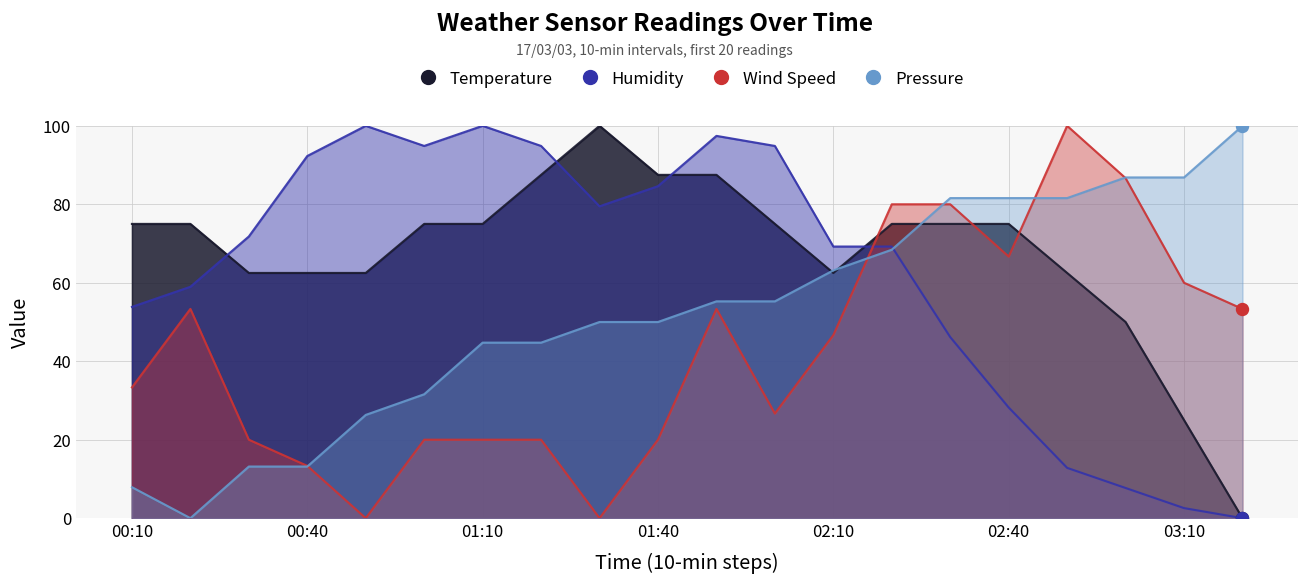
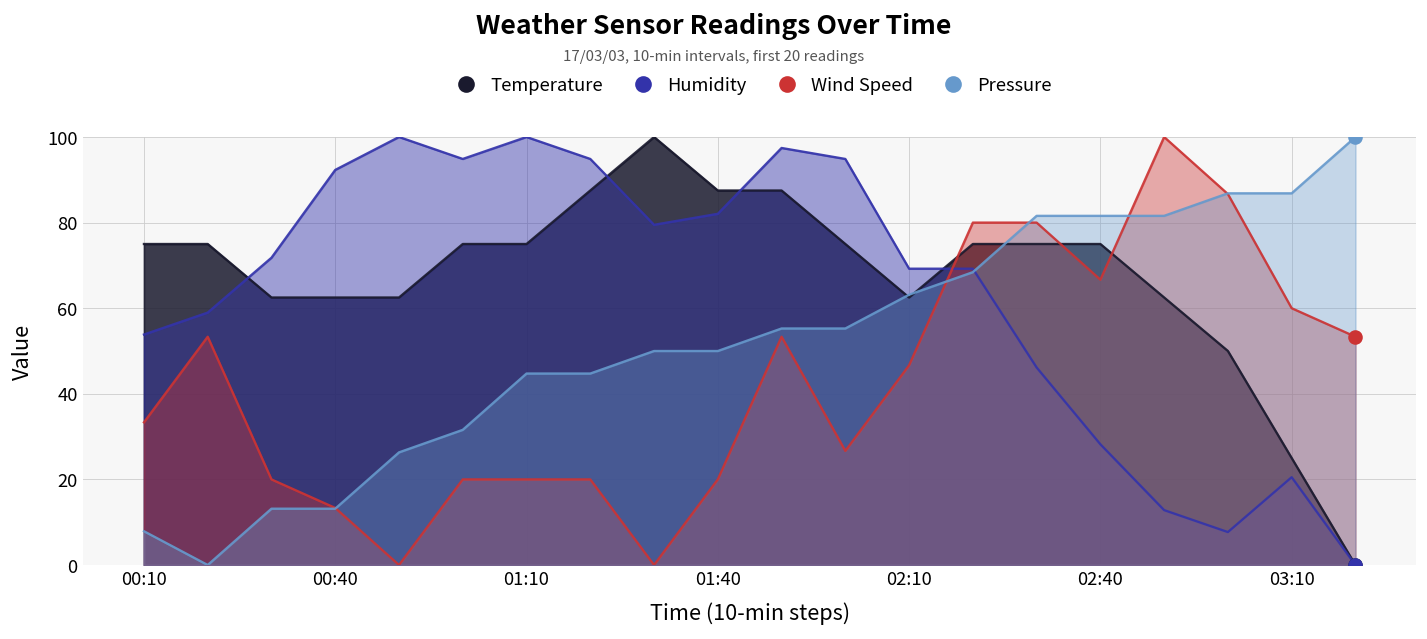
  {
    "Humidity": {
      "00:10": 54,
      "00:40": 92,
      "01:10": 100,
-     "01:40": 85,
+     "01:40": 82,
      "02:10": 69,
      "02:40": 28,
-     "03:10": 3
+     "03:10": 21
    }
  }
